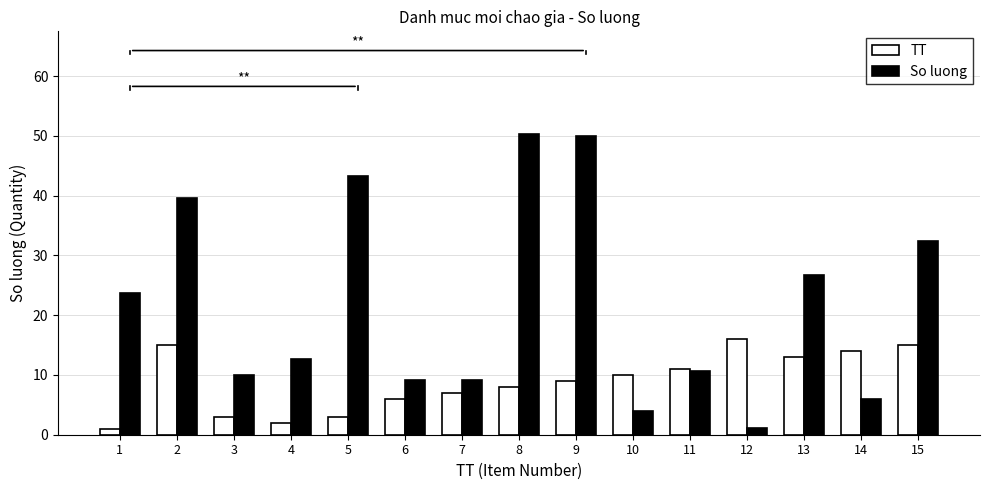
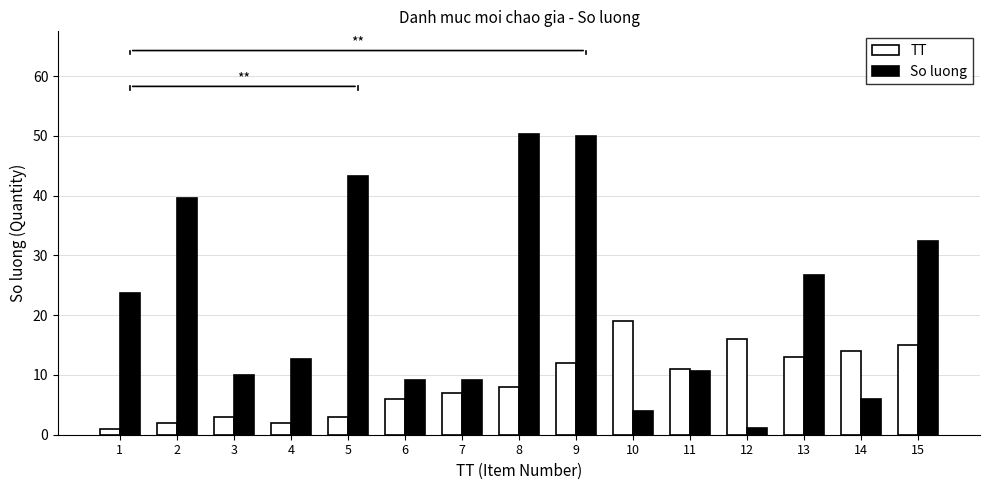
  {
    "TT": {
      "1": 1,
-     "2": 15,
+     "2": 2,
      "3": 3,
      "4": 2,
      "5": 3,
      "6": 6,
      "7": 7,
      "8": 8,
-     "9": 9,
-     "10": 10,
+     "9": 12,
+     "10": 19,
      "11": 11,
      "12": 16,
      "13": 13,
      "14": 14,
      "15": 15
    }
  }
